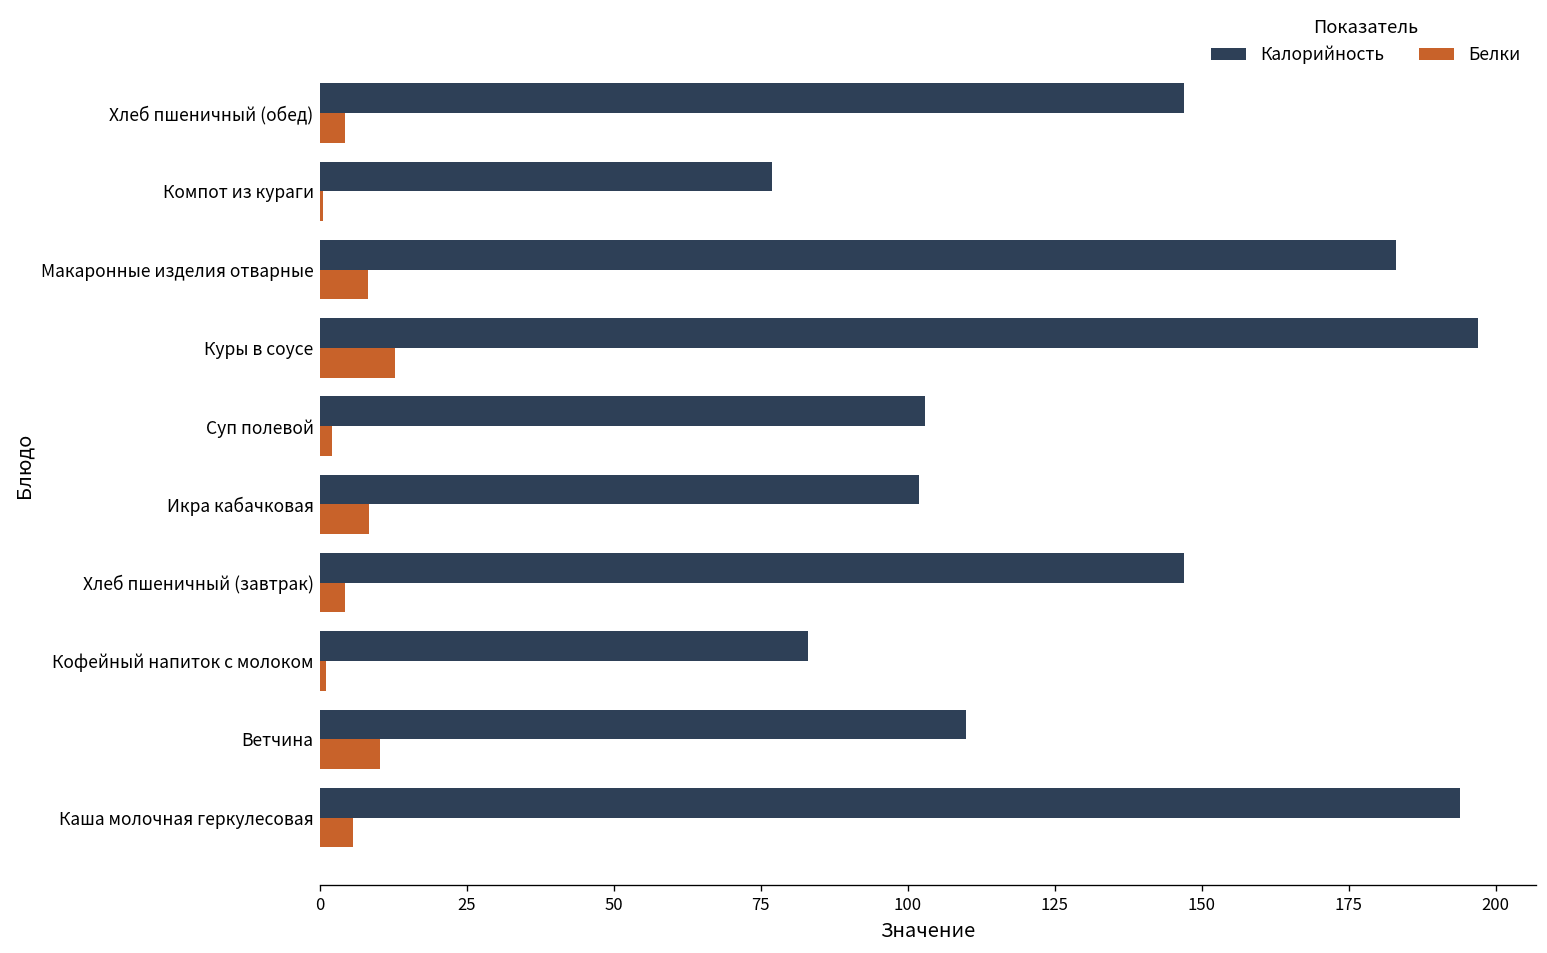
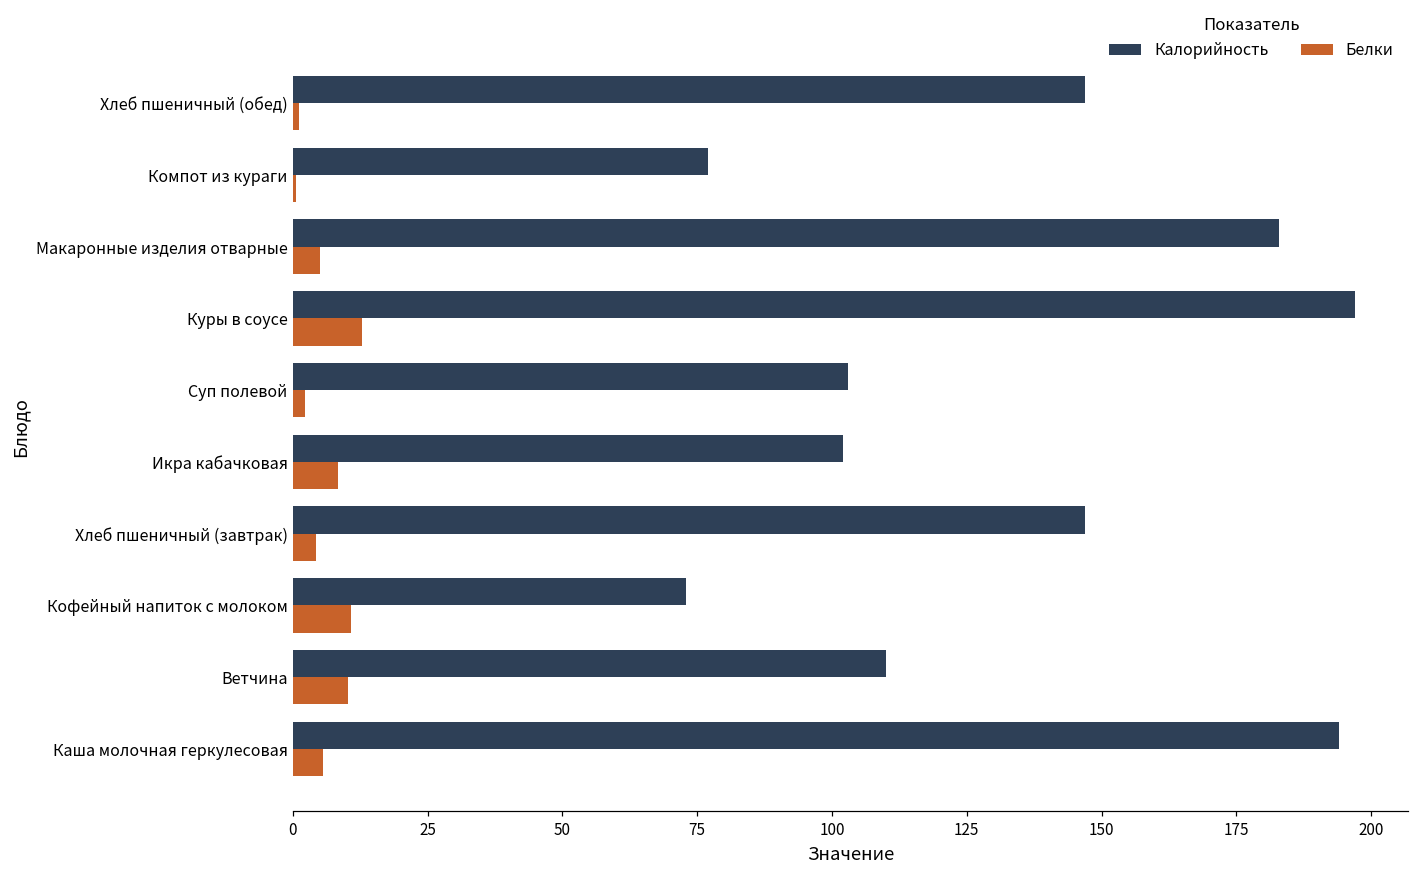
  {
    "Калорийность": {
      "Хлеб пшеничный (обед)": 147,
      "Компот из кураги": 77,
      "Макаронные изделия отварные": 183,
      "Куры в соусе": 197,
      "Суп полевой": 103,
      "Икра кабачковая": 102,
      "Хлеб пшеничный (завтрак)": 147,
-     "Кофейный напиток с молоком": 83,
+     "Кофейный напиток с молоком": 73,
      "Ветчина": 110,
      "Каша молочная геркулесовая": 194
    },
    "Белки": {
-     "Хлеб пшеничный (обед)": 4,
+     "Хлеб пшеничный (обед)": 1,
      "Компот из кураги": 1,
-     "Макаронные изделия отварные": 8,
+     "Макаронные изделия отварные": 5,
      "Куры в соусе": 13,
      "Суп полевой": 2,
      "Икра кабачковая": 8,
      "Хлеб пшеничный (завтрак)": 4,
-     "Кофейный напиток с молоком": 1,
+     "Кофейный напиток с молоком": 11,
      "Ветчина": 10,
      "Каша молочная геркулесовая": 6
    }
  }
